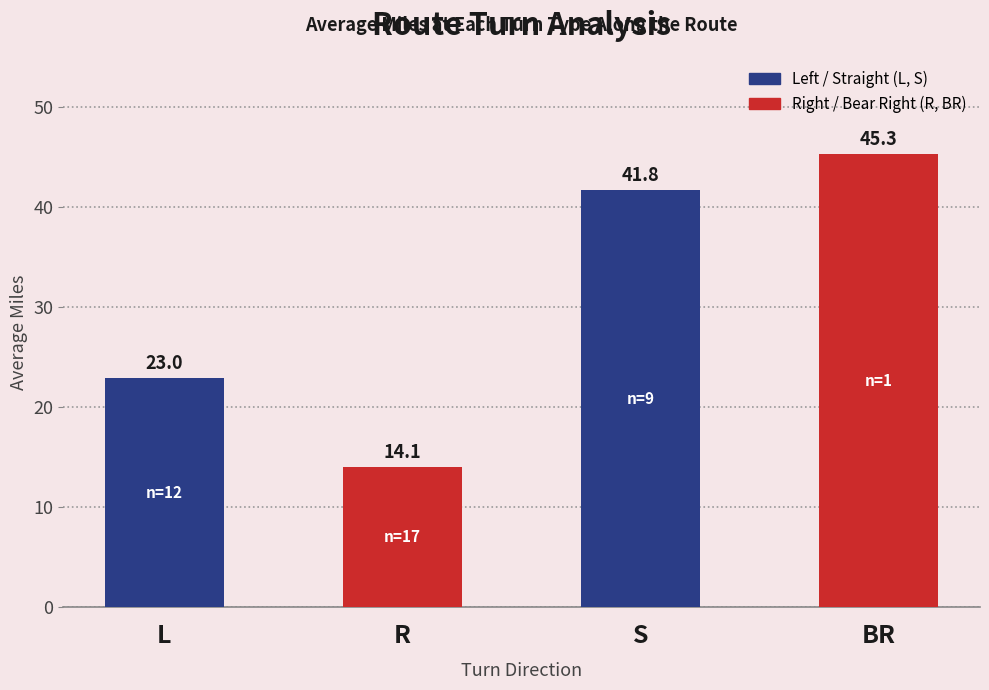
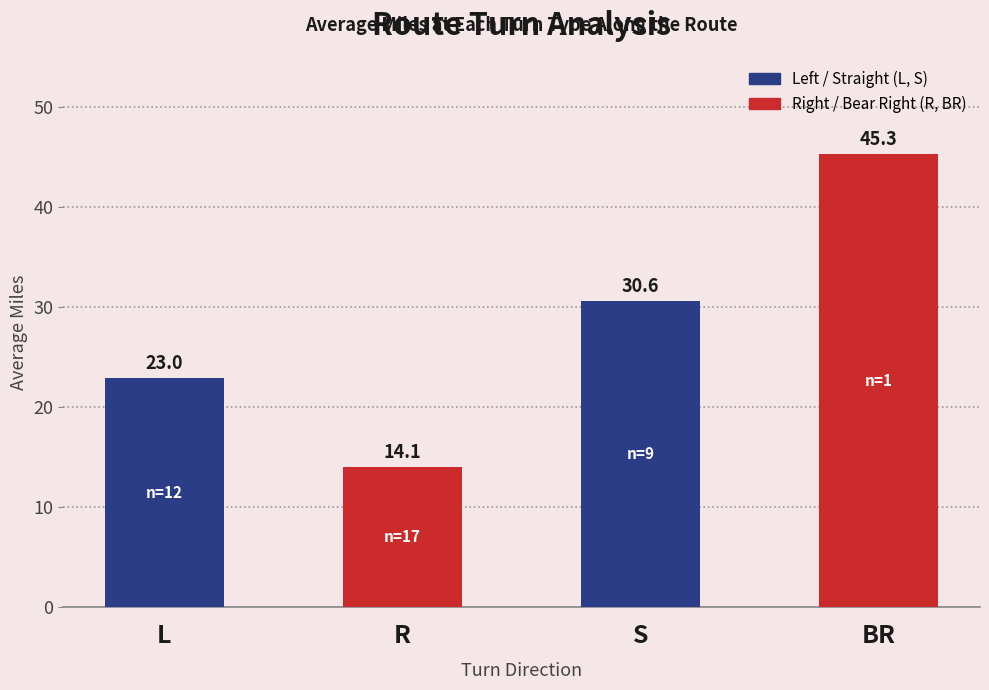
  {
    "L": 23.0,
    "R": 14.1,
-   "S": 41.8,
+   "S": 30.6,
    "BR": 45.3
  }
